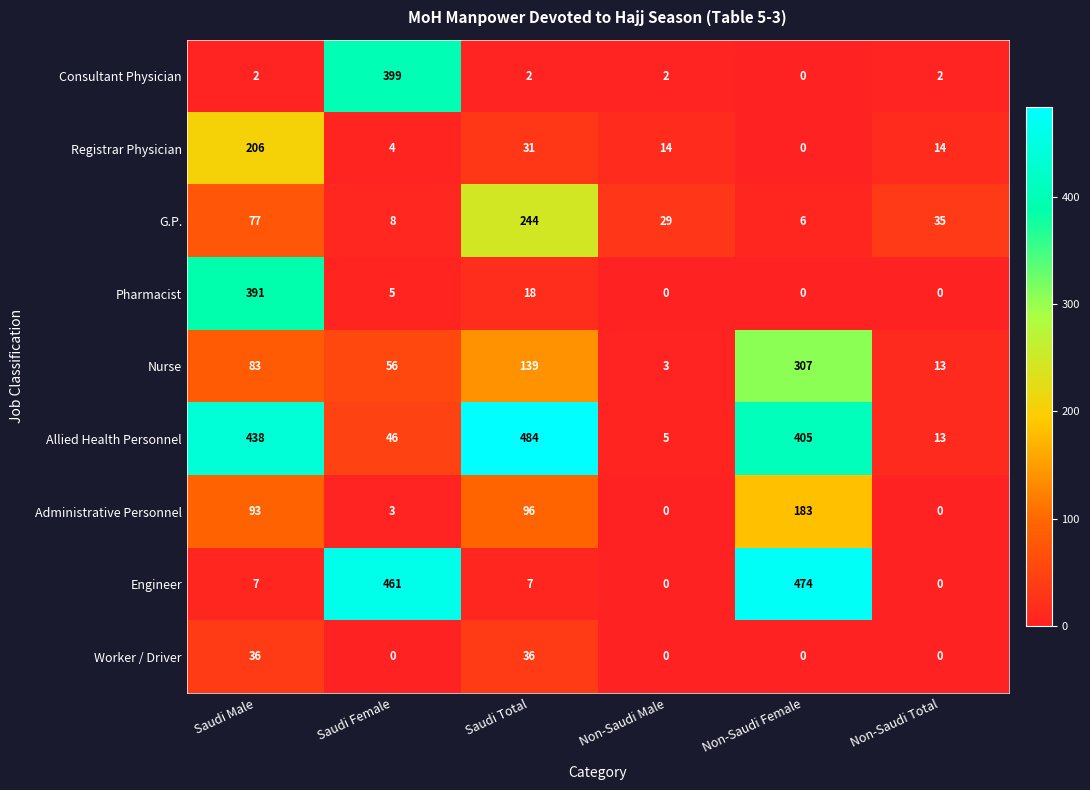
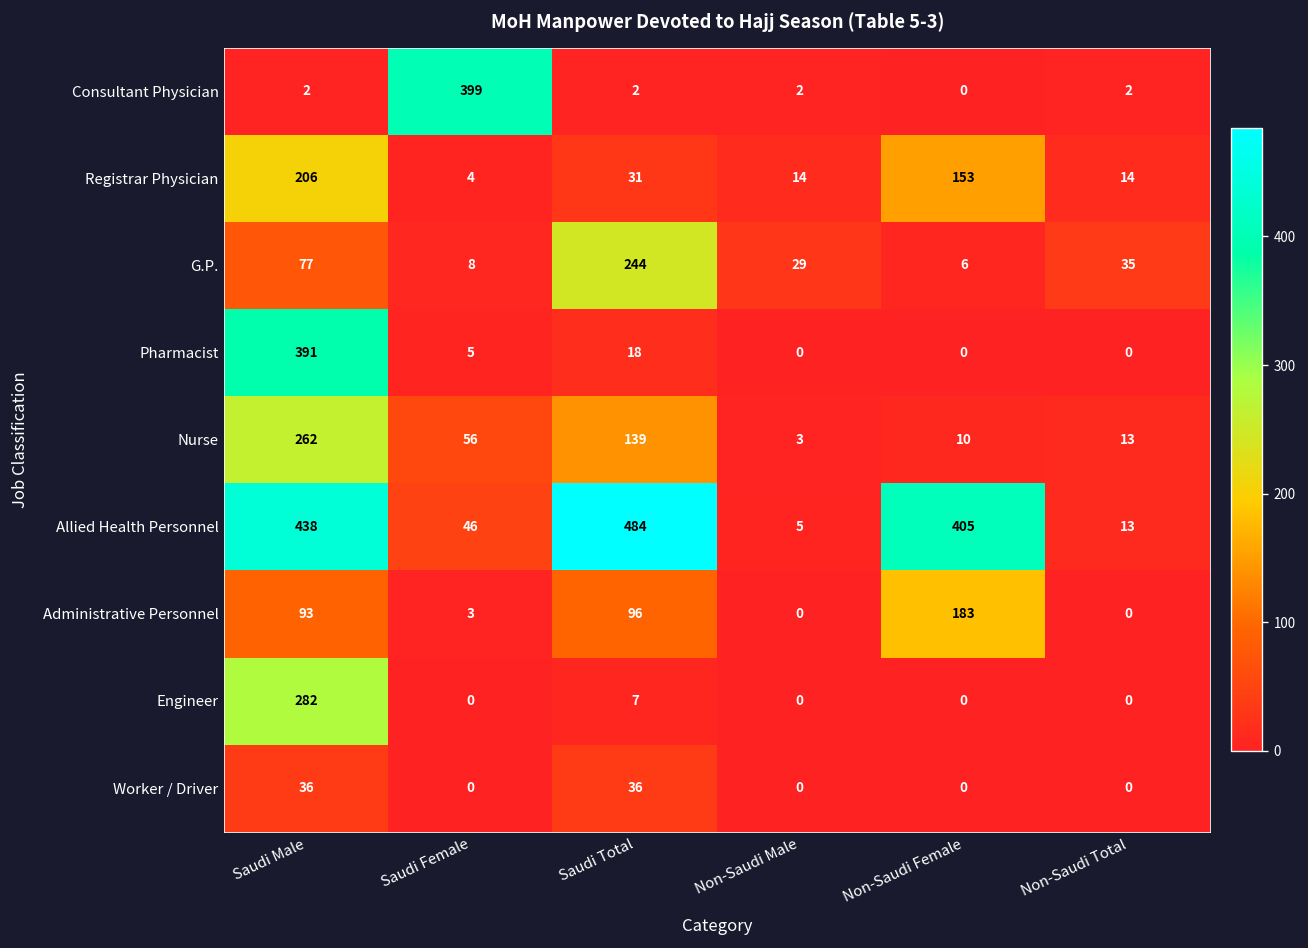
  {
    "Consultant Physician": {
      "Saudi Male": 2,
      "Saudi Female": 399,
      "Saudi Total": 2,
      "Non-Saudi Male": 2,
      "Non-Saudi Female": 0,
      "Non-Saudi Total": 2
    },
    "Registrar Physician": {
      "Saudi Male": 206,
      "Saudi Female": 4,
      "Saudi Total": 31,
      "Non-Saudi Male": 14,
-     "Non-Saudi Female": 0,
+     "Non-Saudi Female": 153,
      "Non-Saudi Total": 14
    },
    "G.P.": {
      "Saudi Male": 77,
      "Saudi Female": 8,
      "Saudi Total": 244,
      "Non-Saudi Male": 29,
      "Non-Saudi Female": 6,
      "Non-Saudi Total": 35
    },
    "Pharmacist": {
      "Saudi Male": 391,
      "Saudi Female": 5,
      "Saudi Total": 18,
      "Non-Saudi Male": 0,
      "Non-Saudi Female": 0,
      "Non-Saudi Total": 0
    },
    "Nurse": {
-     "Saudi Male": 83,
+     "Saudi Male": 262,
      "Saudi Female": 56,
      "Saudi Total": 139,
      "Non-Saudi Male": 3,
-     "Non-Saudi Female": 307,
+     "Non-Saudi Female": 10,
      "Non-Saudi Total": 13
    },
    "Allied Health Personnel": {
      "Saudi Male": 438,
      "Saudi Female": 46,
      "Saudi Total": 484,
      "Non-Saudi Male": 5,
      "Non-Saudi Female": 405,
      "Non-Saudi Total": 13
    },
    "Administrative Personnel": {
      "Saudi Male": 93,
      "Saudi Female": 3,
      "Saudi Total": 96,
      "Non-Saudi Male": 0,
      "Non-Saudi Female": 183,
      "Non-Saudi Total": 0
    },
    "Engineer": {
-     "Saudi Male": 7,
-     "Saudi Female": 461,
+     "Saudi Male": 282,
+     "Saudi Female": 0,
      "Saudi Total": 7,
      "Non-Saudi Male": 0,
-     "Non-Saudi Female": 474,
+     "Non-Saudi Female": 0,
      "Non-Saudi Total": 0
    },
    "Worker / Driver": {
      "Saudi Male": 36,
      "Saudi Female": 0,
      "Saudi Total": 36,
      "Non-Saudi Male": 0,
      "Non-Saudi Female": 0,
      "Non-Saudi Total": 0
    }
  }
